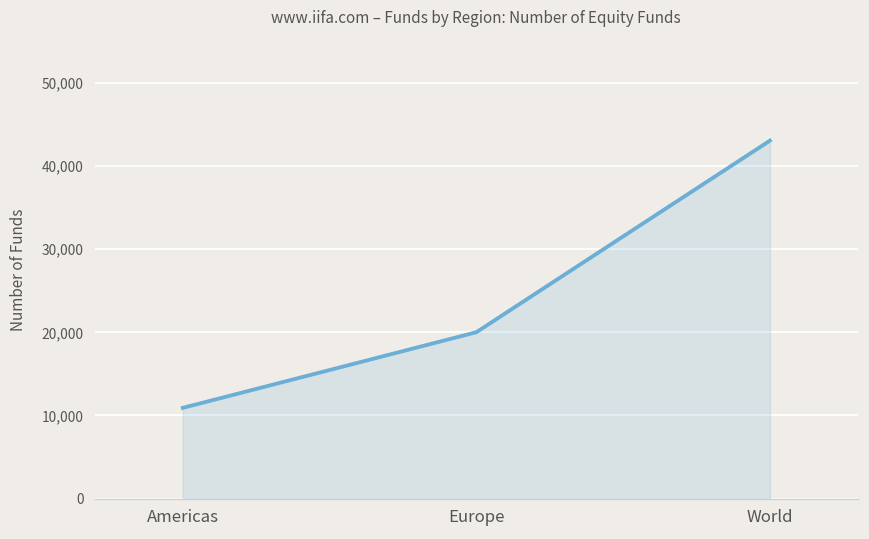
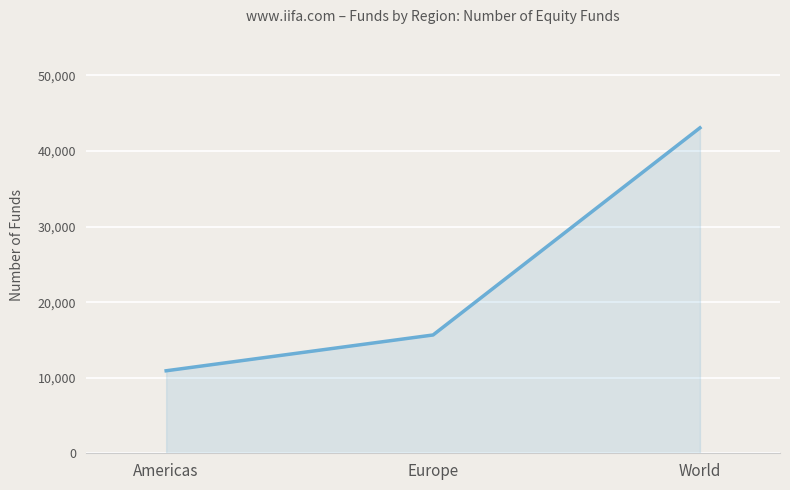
  {
    "Americas": "11,000",
-   "Europe": "20,000",
+   "Europe": "16,000",
    "World": "43,000"
  }
